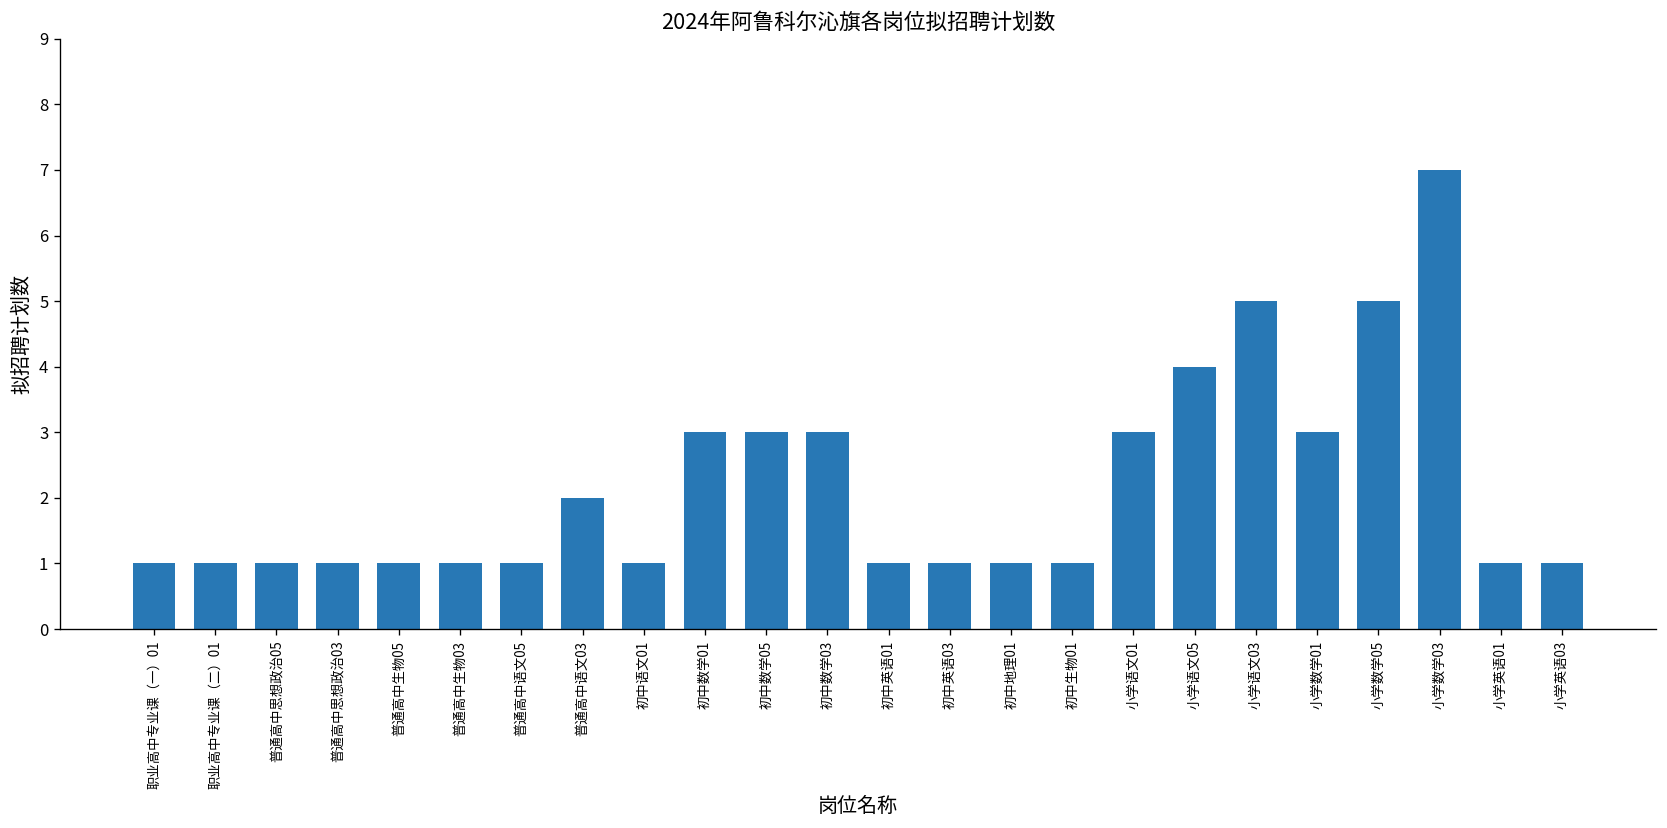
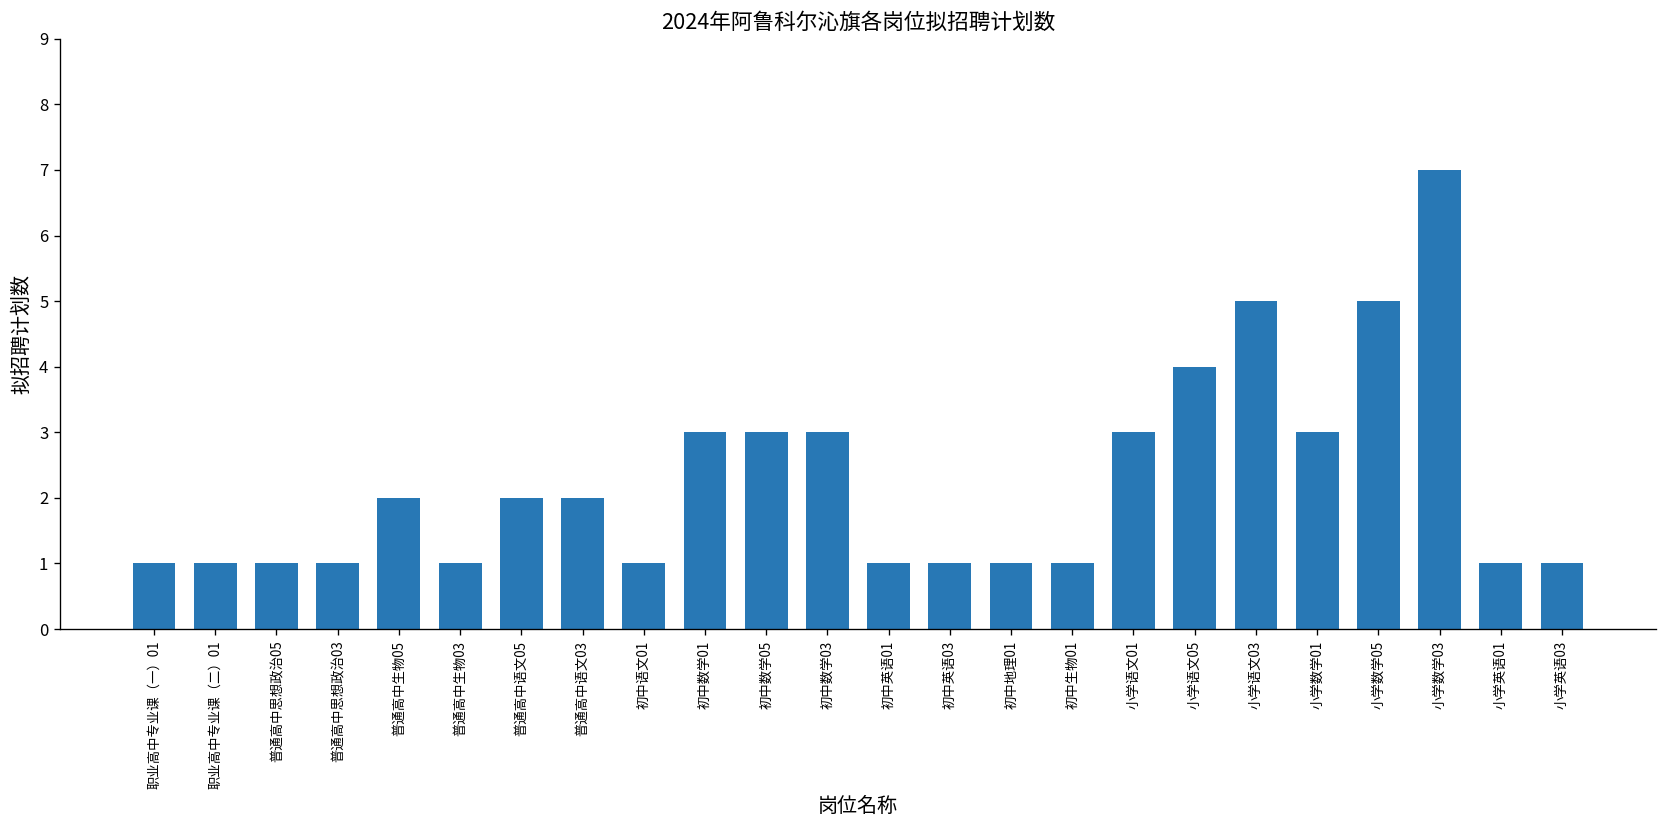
  {
    "职业高中专业课（一）01": 1,
    "职业高中专业课（二）01": 1,
    "普通高中思想政治05": 1,
    "普通高中思想政治03": 1,
-   "普通高中生物05": 1,
+   "普通高中生物05": 2,
    "普通高中生物03": 1,
-   "普通高中语文05": 1,
+   "普通高中语文05": 2,
    "普通高中语文03": 2,
    "初中语文01": 1,
    "初中数学01": 3,
    "初中数学05": 3,
    "初中数学03": 3,
    "初中英语01": 1,
    "初中英语03": 1,
    "初中地理01": 1,
    "初中生物01": 1,
    "小学语文01": 3,
    "小学语文05": 4,
    "小学语文03": 5,
    "小学数学01": 3,
    "小学数学05": 5,
    "小学数学03": 7,
    "小学英语01": 1,
    "小学英语03": 1
  }
